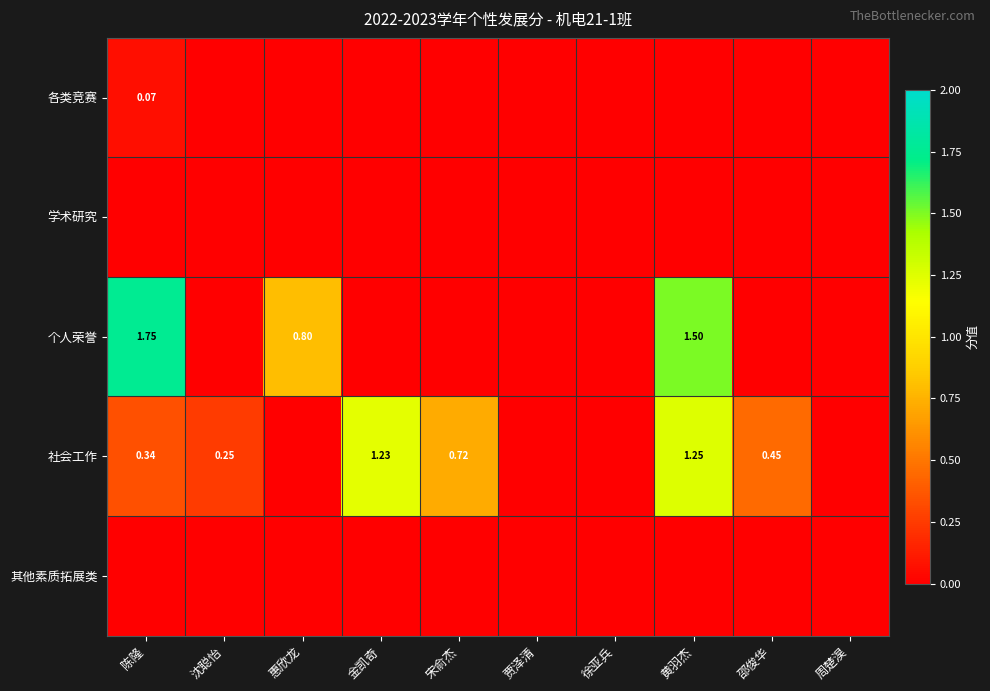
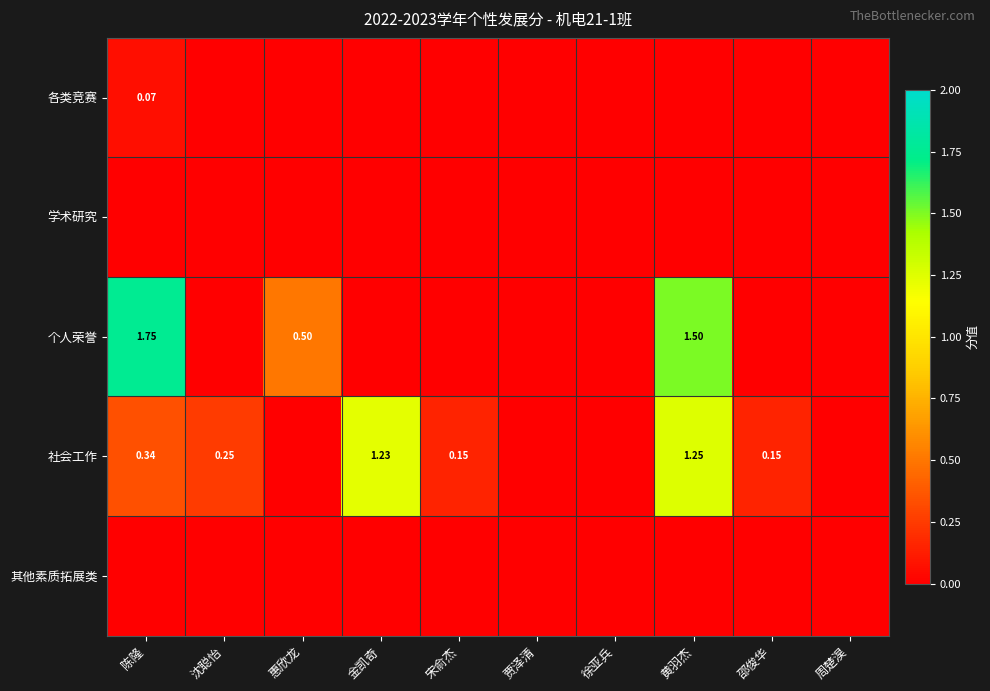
  {
    "各类竞赛": {
      "陈隆": 0.07
    },
    "个人荣誉": {
      "陈隆": 1.75,
-     "惠欣龙": 0.80,
+     "惠欣龙": 0.50,
      "黄羽杰": 1.50
    },
    "社会工作": {
      "陈隆": 0.34,
      "沈聪怡": 0.25,
      "金凯奇": 1.23,
-     "宋俞杰": 0.72,
+     "宋俞杰": 0.15,
      "黄羽杰": 1.25,
-     "邵俊华": 0.45
+     "邵俊华": 0.15
    }
  }
